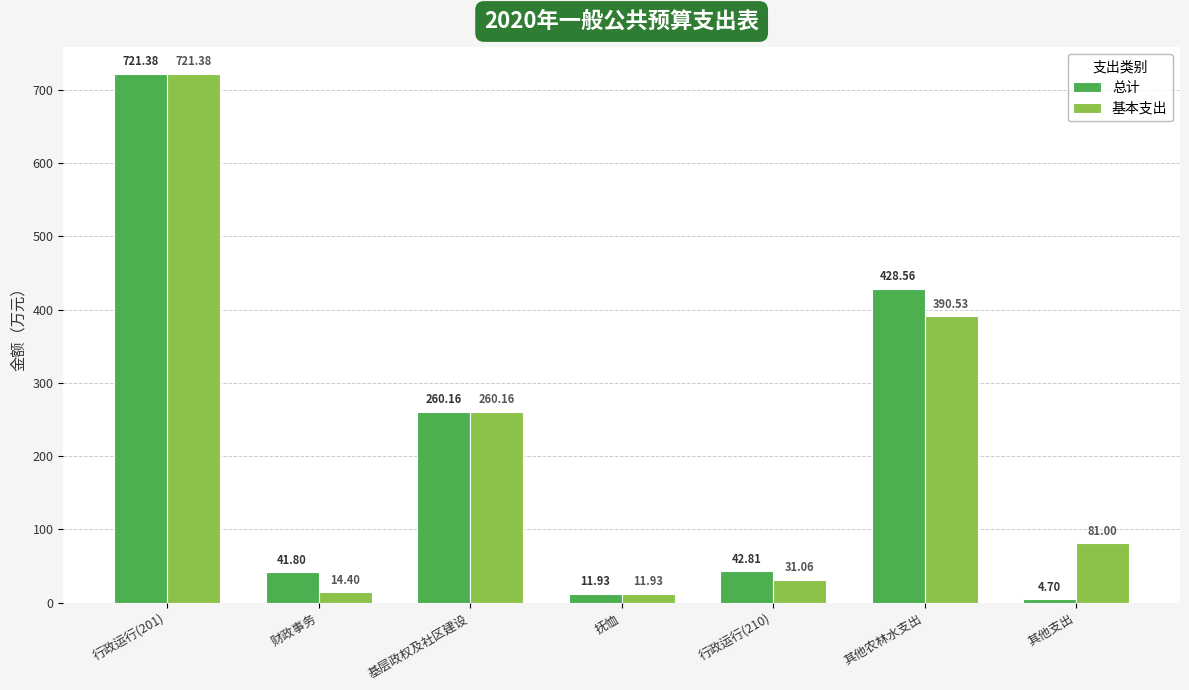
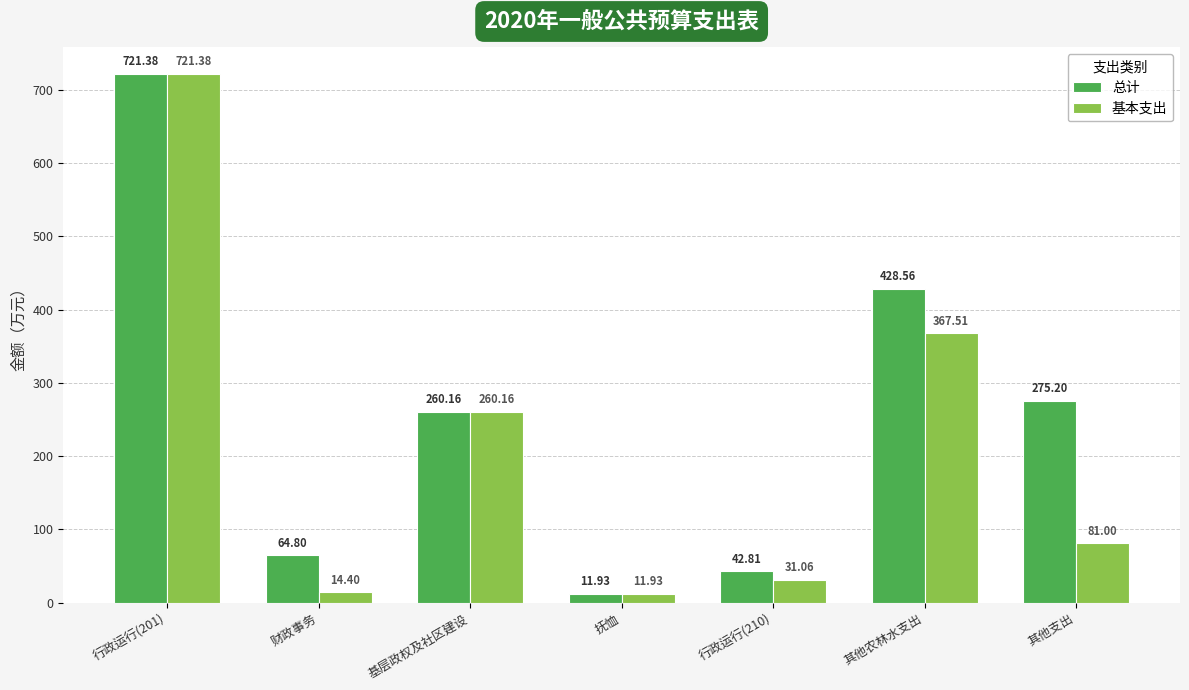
  {
    "总计": {
      "行政运行(201)": 721.38,
-     "财政事务": 41.80,
+     "财政事务": 64.80,
      "基层政权及社区建设": 260.16,
      "抚恤": 11.93,
      "行政运行(210)": 42.81,
      "其他农林水支出": 428.56,
-     "其他支出": 4.70
+     "其他支出": 275.20
    },
    "基本支出": {
      "行政运行(201)": 721.38,
      "财政事务": 14.40,
      "基层政权及社区建设": 260.16,
      "抚恤": 11.93,
      "行政运行(210)": 31.06,
-     "其他农林水支出": 390.53,
+     "其他农林水支出": 367.51,
      "其他支出": 81.00
    }
  }
